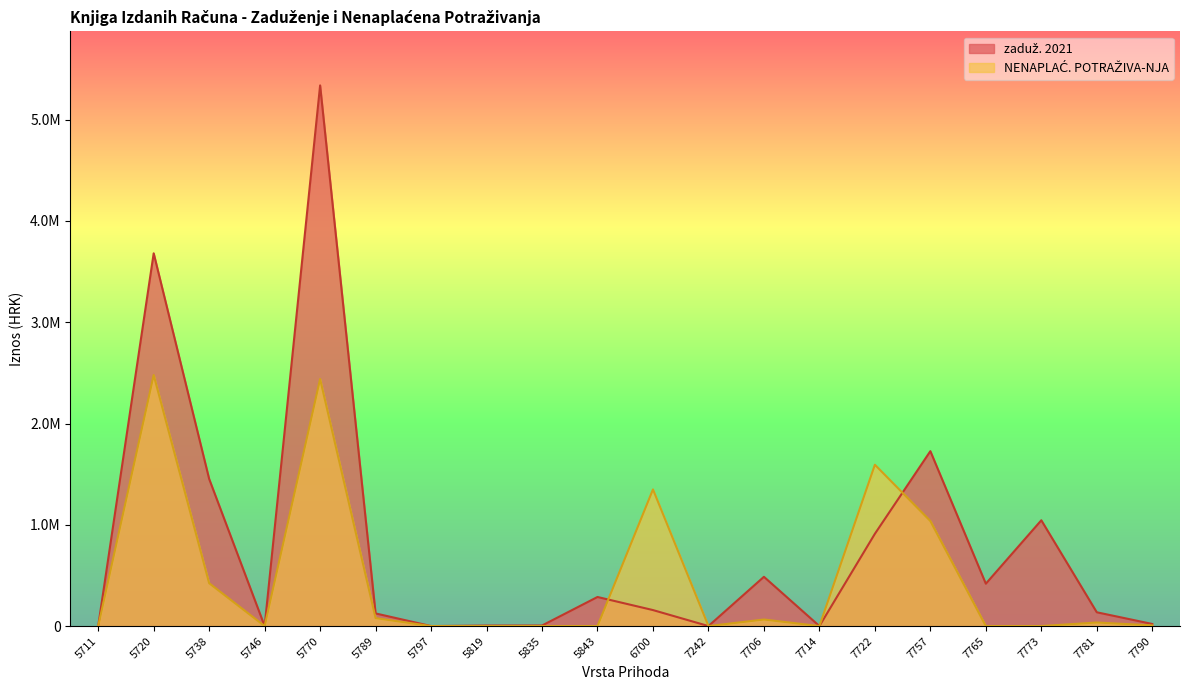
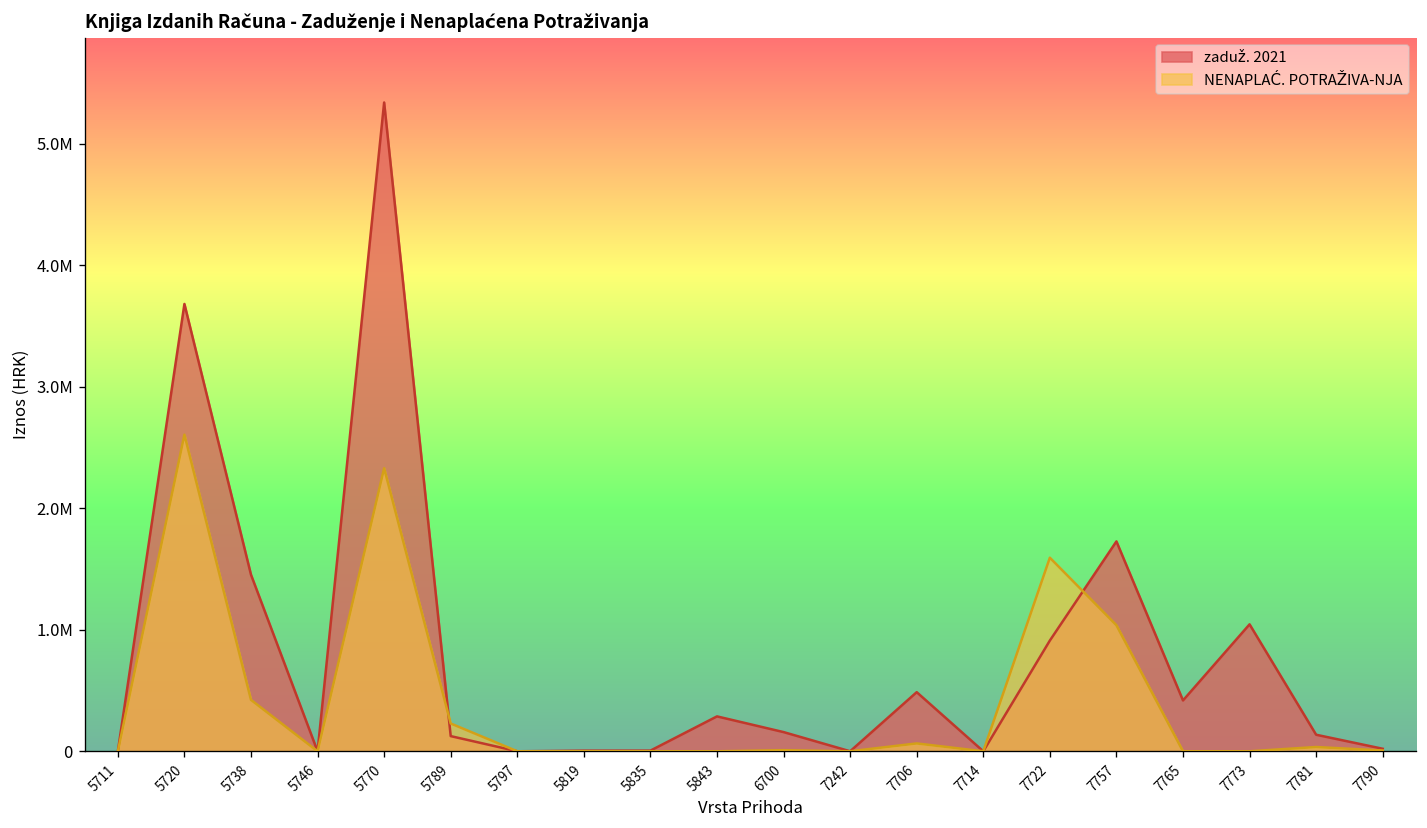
  {
    "zaduž. 2021": {
      "5720": 3680000,
      "5738": 1450000,
      "5770": 5340000,
      "5789": 120000,
      "5843": 290000,
      "6700": 160000,
      "7706": 490000,
      "7722": 910000,
      "7757": 1730000,
      "7765": 420000,
      "7773": 1040000,
      "7781": 140000
    },
    "NENAPLAĆ. POTRAŽIVA-NJA": {
-     "5720": 2480000,
+     "5720": 2610000,
      "5738": 420000,
-     "5770": 2440000,
-     "5789": 80000,
+     "5770": 2330000,
+     "5789": 230000,
      "5843": 0,
-     "6700": 1350000,
+     "6700": 10000,
      "7706": 60000,
      "7722": 1590000,
      "7757": 1040000,
      "7765": 0,
      "7773": 0,
      "7781": 40000
    }
  }
